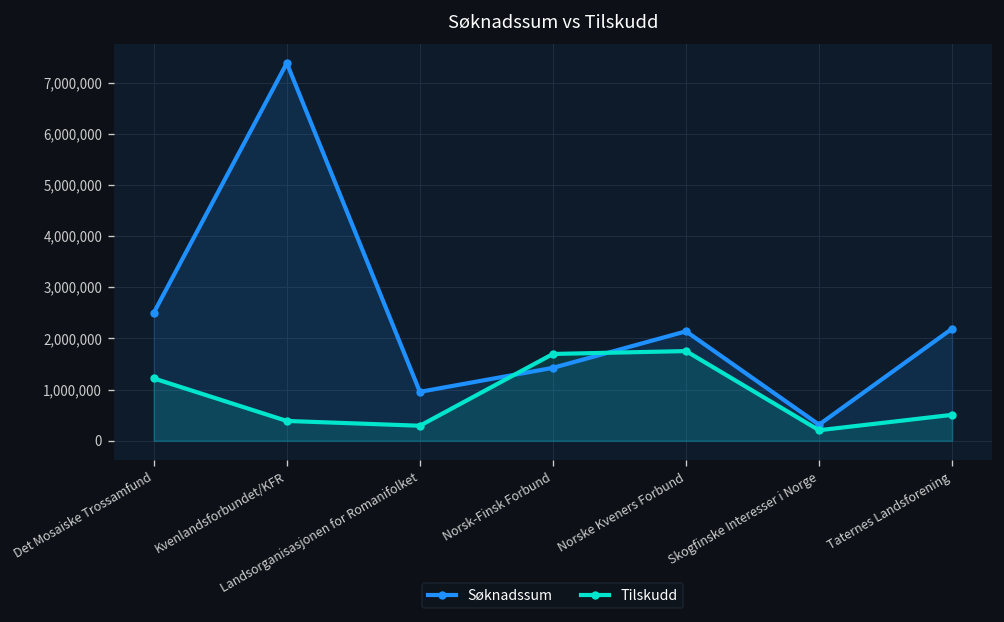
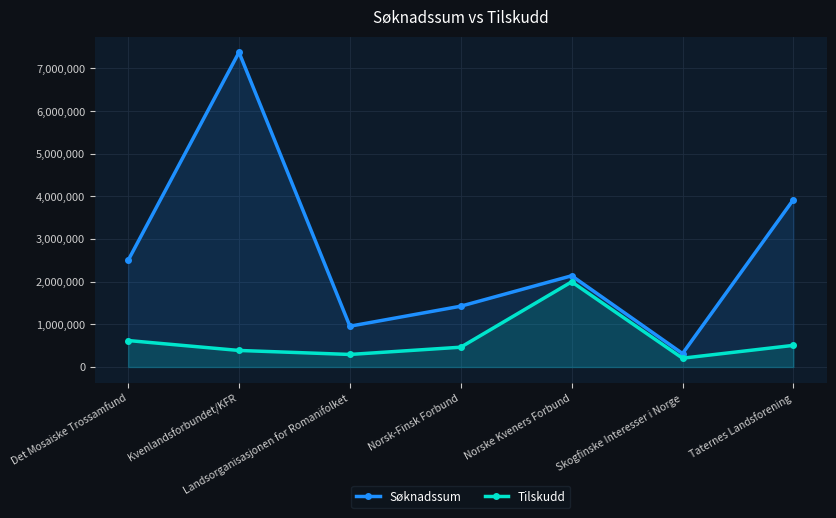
  {
    "Søknadssum": {
      "Det Mosaiske Trossamfund": "2,500,000",
      "Kvenlandsforbundet/KFR": "7,400,000",
      "Landsorganisasjonen for Romanifolket": "1,000,000",
      "Norsk-Finsk Forbund": "1,400,000",
      "Norske Kveners Forbund": "2,100,000",
      "Skogfinske Interesser i Norge": "300,000",
-     "Taternes Landsforening": "2,200,000"
+     "Taternes Landsforening": "3,900,000"
    },
    "Tilskudd": {
-     "Det Mosaiske Trossamfund": "1,200,000",
+     "Det Mosaiske Trossamfund": "600,000",
      "Kvenlandsforbundet/KFR": "400,000",
      "Landsorganisasjonen for Romanifolket": "300,000",
-     "Norsk-Finsk Forbund": "1,700,000",
-     "Norske Kveners Forbund": "1,800,000",
+     "Norsk-Finsk Forbund": "500,000",
+     "Norske Kveners Forbund": "2,000,000",
      "Skogfinske Interesser i Norge": "200,000",
      "Taternes Landsforening": "500,000"
    }
  }
